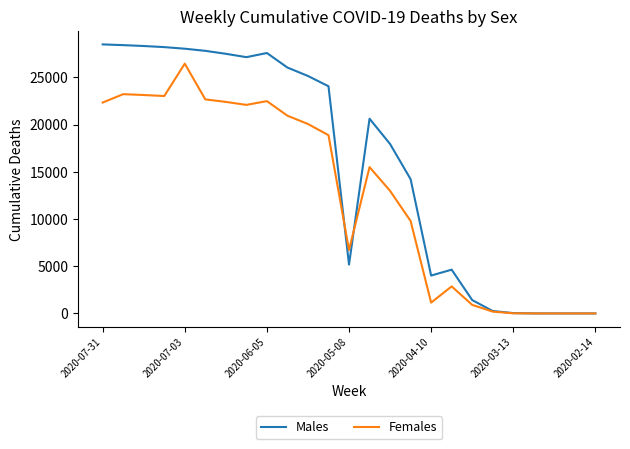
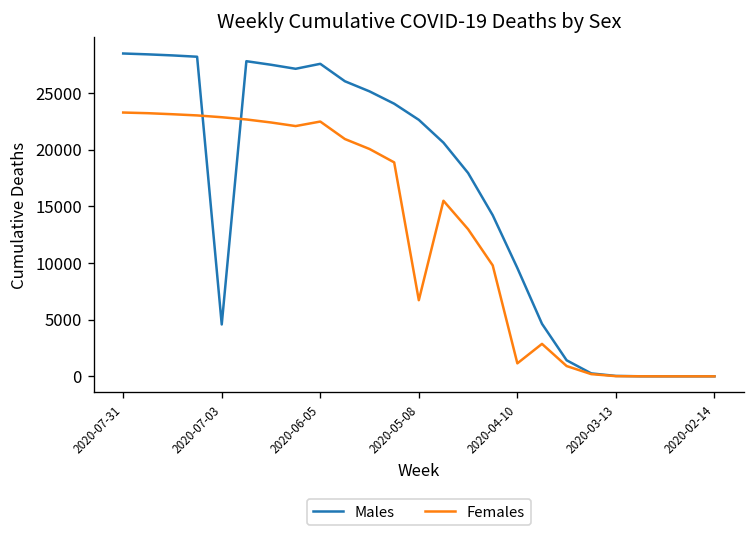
  {
    "Males": {
      "2020-07-31": 28000,
-     "2020-07-03": 28000,
+     "2020-07-03": 5000,
      "2020-06-05": 28000,
-     "2020-05-08": 5000,
-     "2020-04-10": 4000
+     "2020-05-08": 23000,
+     "2020-04-10": 10000
    },
    "Females": {
-     "2020-07-31": 22000,
-     "2020-07-03": 26000,
+     "2020-07-31": 23000,
+     "2020-07-03": 23000,
      "2020-06-05": 22000,
      "2020-05-08": 7000,
      "2020-04-10": 1000
    }
  }
